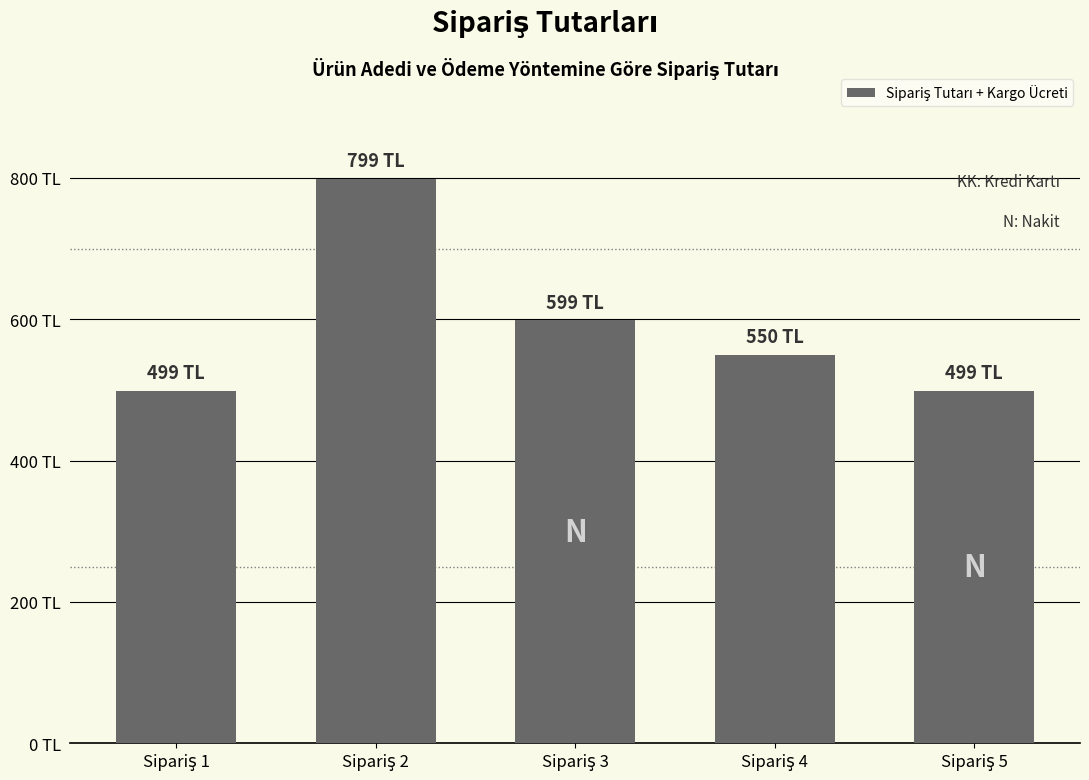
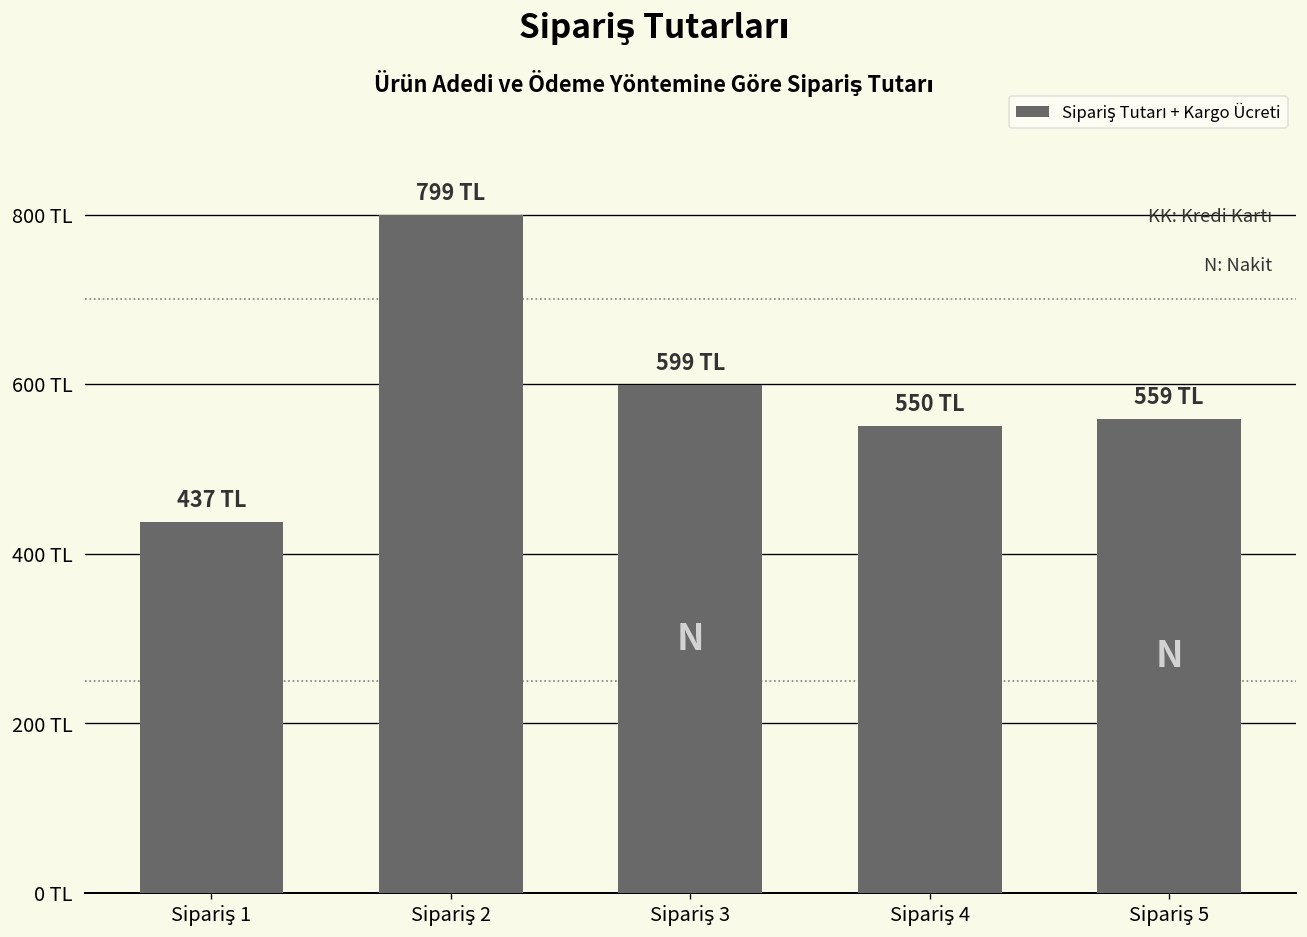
  {
-   "Sipariş 1": 499,
+   "Sipariş 1": 437,
    "Sipariş 2": 799,
    "Sipariş 3": 599,
    "Sipariş 4": 550,
-   "Sipariş 5": 499
+   "Sipariş 5": 559
  }
